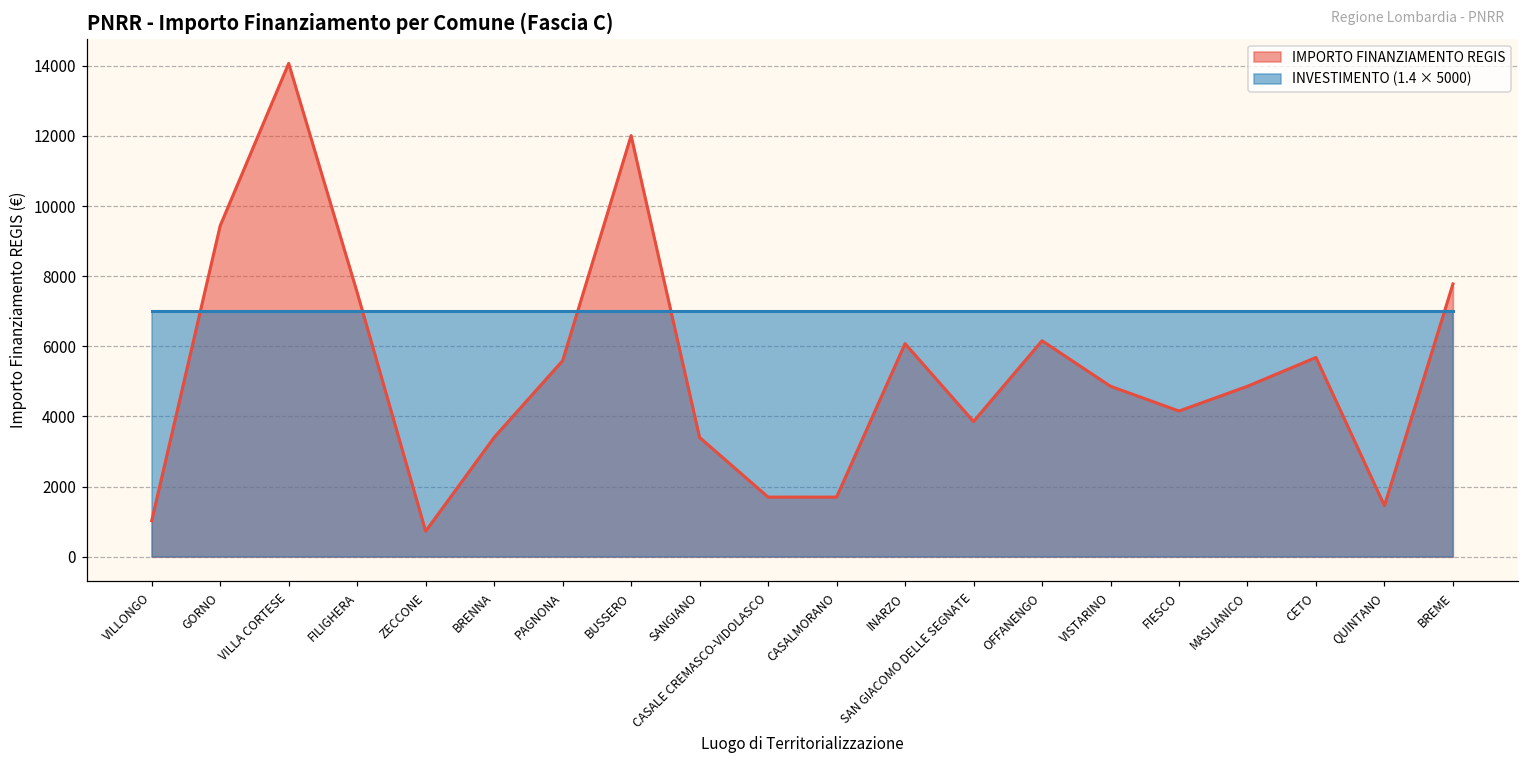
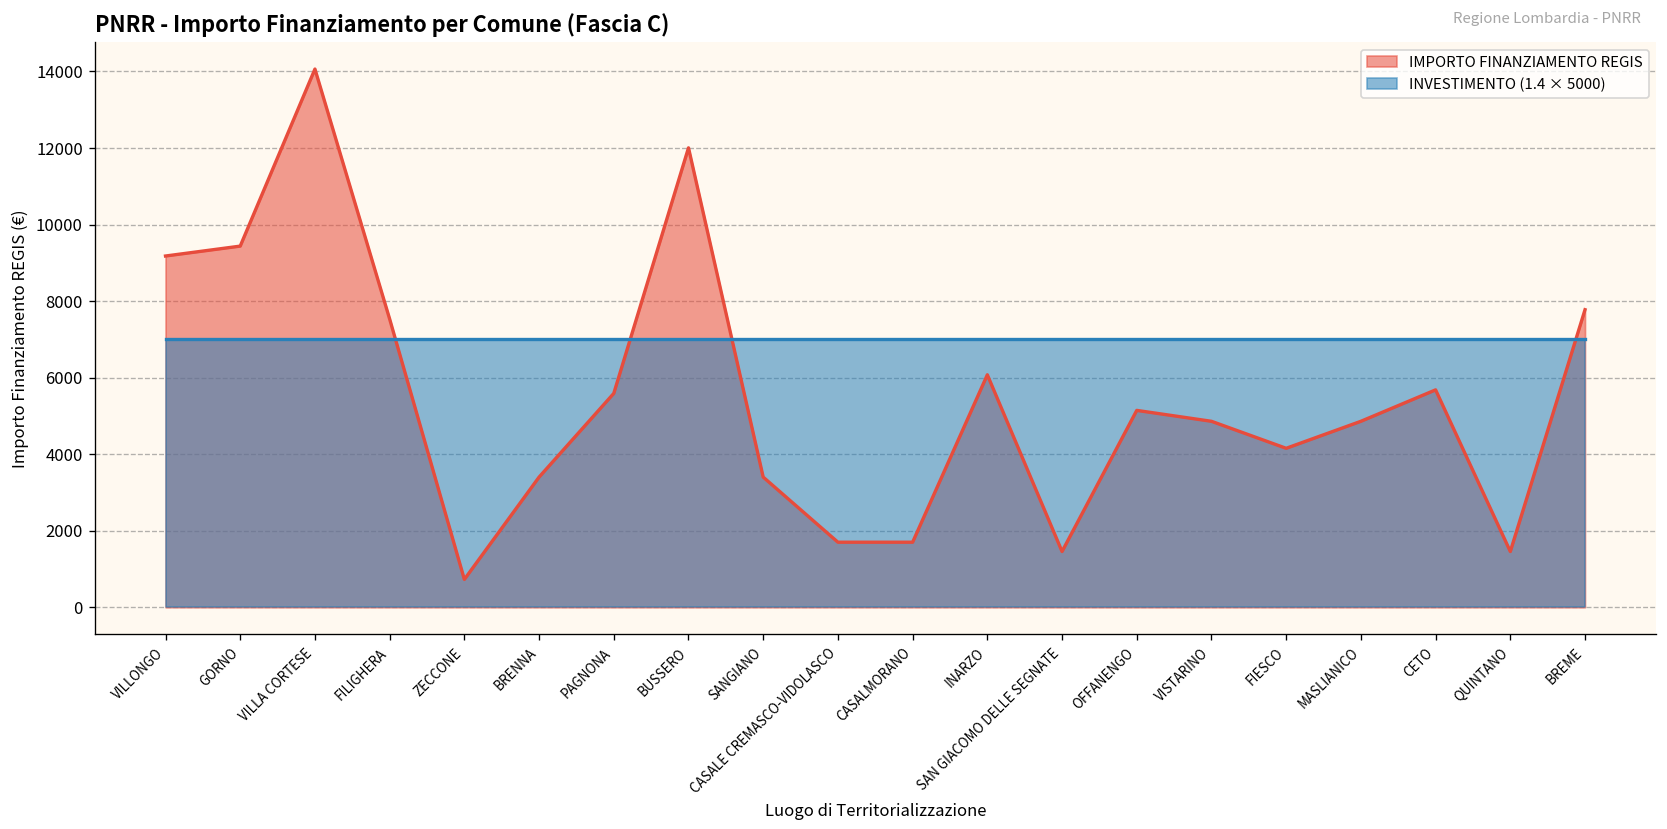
  {
    "IMPORTO FINANZIAMENTO REGIS": {
-     "VILLONGO": 1000,
+     "VILLONGO": 9200,
      "GORNO": 9400,
      "VILLA CORTESE": 14100,
      "FILIGHERA": 7500,
      "ZECCONE": 700,
      "BRENNA": 3400,
      "PAGNONA": 5600,
      "BUSSERO": 12000,
      "SANGIANO": 3400,
      "CASALE CREMASCO-VIDOLASCO": 1700,
      "CASALMORANO": 1700,
      "INARZO": 6100,
-     "SAN GIACOMO DELLE SEGNATE": 3900,
-     "OFFANENGO": 6200,
+     "SAN GIACOMO DELLE SEGNATE": 1500,
+     "OFFANENGO": 5100,
      "VISTARINO": 4900,
      "FIESCO": 4200,
      "MASLIANICO": 4900,
      "CETO": 5700,
      "QUINTANO": 1500,
      "BREME": 7800
    },
    "INVESTIMENTO (1.4 × 5000)": {
      "VILLONGO": 7000,
      "GORNO": 7000,
      "VILLA CORTESE": 7000,
      "FILIGHERA": 7000,
      "ZECCONE": 7000,
      "BRENNA": 7000,
      "PAGNONA": 7000,
      "BUSSERO": 7000,
      "SANGIANO": 7000,
      "CASALE CREMASCO-VIDOLASCO": 7000,
      "CASALMORANO": 7000,
      "INARZO": 7000,
      "SAN GIACOMO DELLE SEGNATE": 7000,
      "OFFANENGO": 7000,
      "VISTARINO": 7000,
      "FIESCO": 7000,
      "MASLIANICO": 7000,
      "CETO": 7000,
      "QUINTANO": 7000,
      "BREME": 7000
    }
  }
